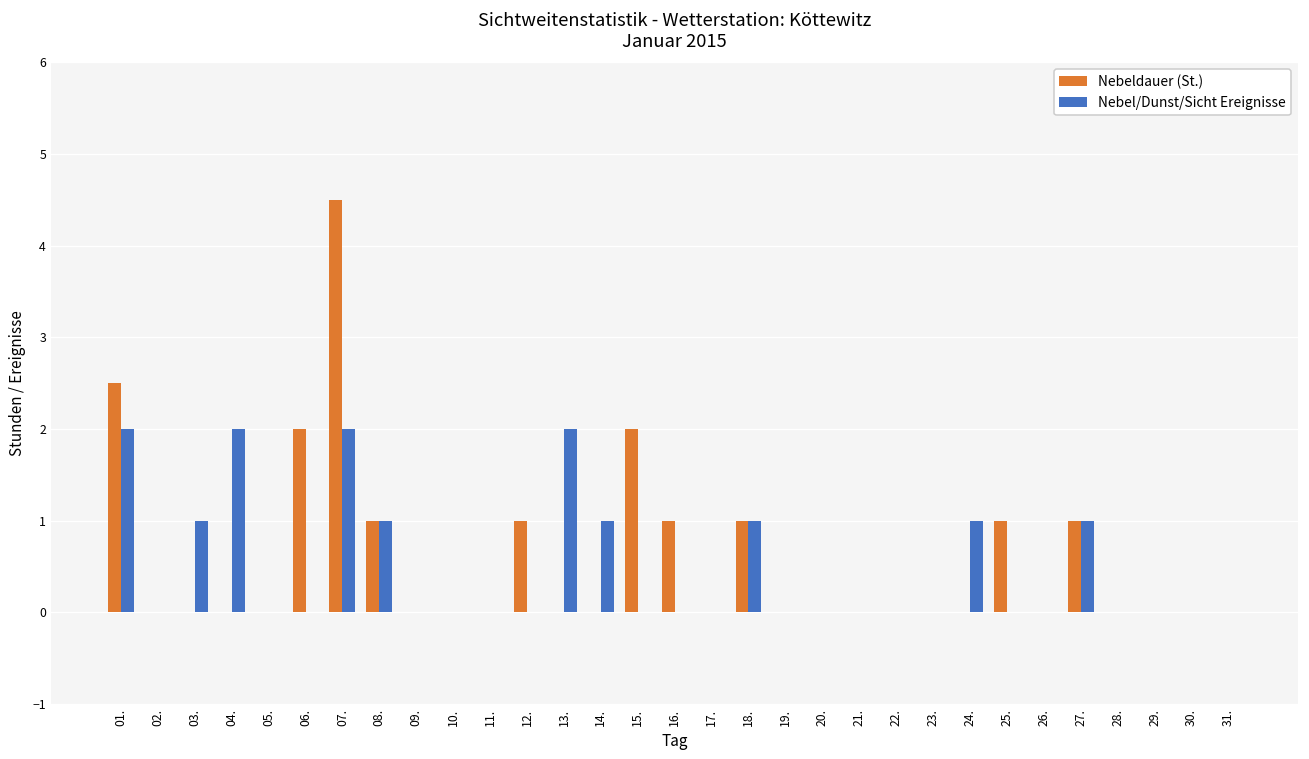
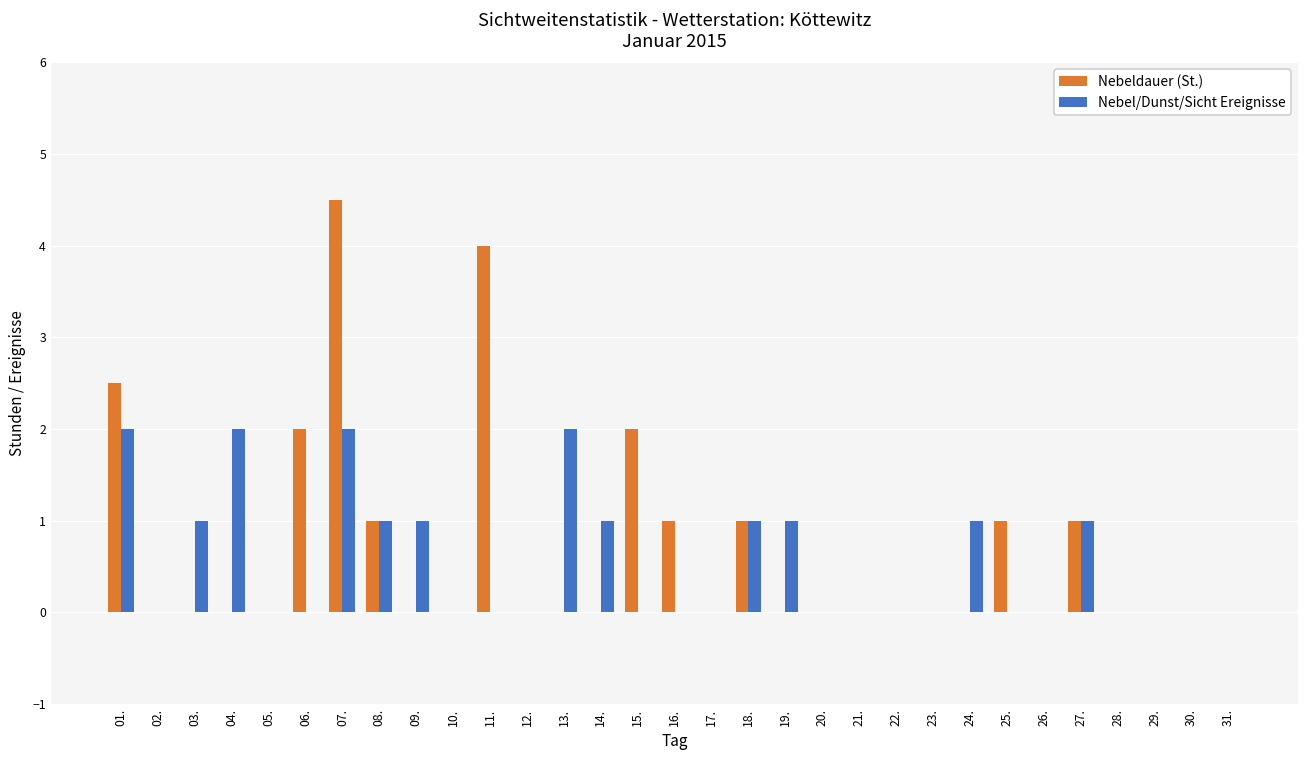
  {
    "Nebeldauer (St.)": {
      "01.": 2.5,
      "02.": 0,
      "03.": 0,
      "04.": 0,
      "05.": 0,
      "06.": 2,
      "07.": 4.5,
      "08.": 1,
      "09.": 0,
      "10.": 0,
-     "11.": 0,
-     "12.": 1,
+     "11.": 4,
+     "12.": 0,
      "13.": 0,
      "14.": 0,
      "15.": 2,
      "16.": 1,
      "17.": 0,
      "18.": 1,
      "19.": 0,
      "20.": 0,
      "21.": 0,
      "22.": 0,
      "23.": 0,
      "24.": 0,
      "25.": 1,
      "26.": 0,
      "27.": 1,
      "28.": 0,
      "29.": 0,
      "30.": 0,
      "31.": 0
    },
    "Nebel/Dunst/Sicht Ereignisse": {
      "01.": 2,
      "02.": 0,
      "03.": 1,
      "04.": 2,
      "05.": 0,
      "06.": 0,
      "07.": 2,
      "08.": 1,
-     "09.": 0,
+     "09.": 1,
      "10.": 0,
      "11.": 0,
      "12.": 0,
      "13.": 2,
      "14.": 1,
      "15.": 0,
      "16.": 0,
      "17.": 0,
      "18.": 1,
-     "19.": 0,
+     "19.": 1,
      "20.": 0,
      "21.": 0,
      "22.": 0,
      "23.": 0,
      "24.": 1,
      "25.": 0,
      "26.": 0,
      "27.": 1,
      "28.": 0,
      "29.": 0,
      "30.": 0,
      "31.": 0
    }
  }
